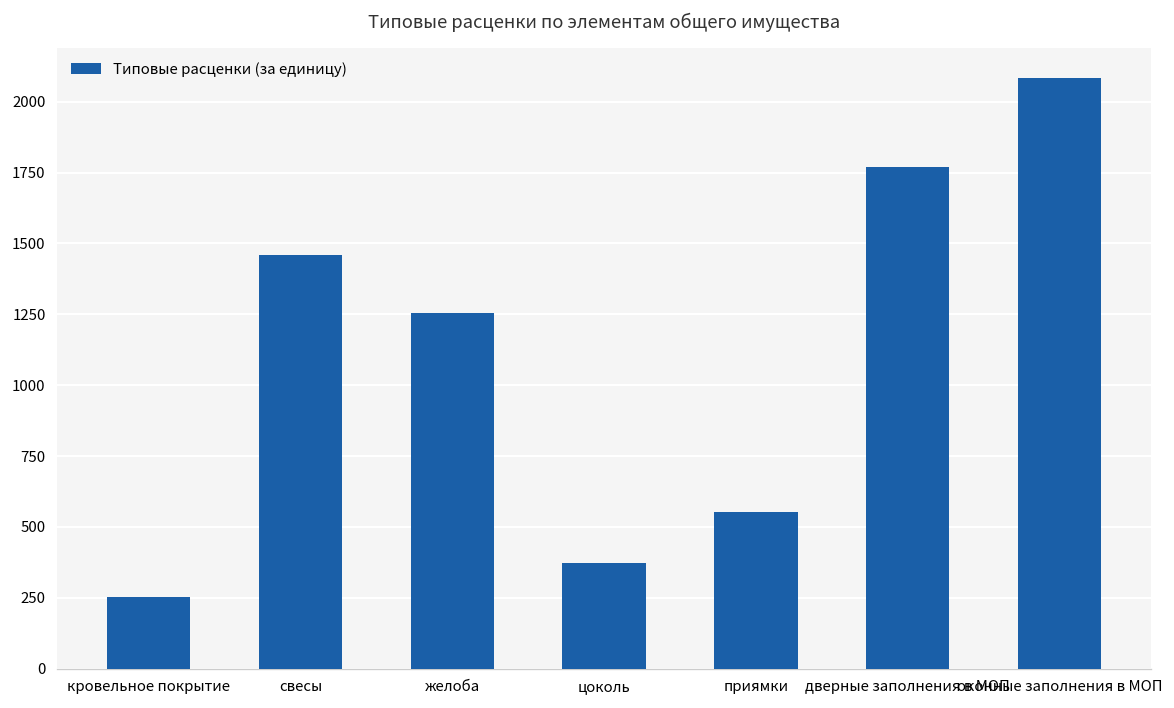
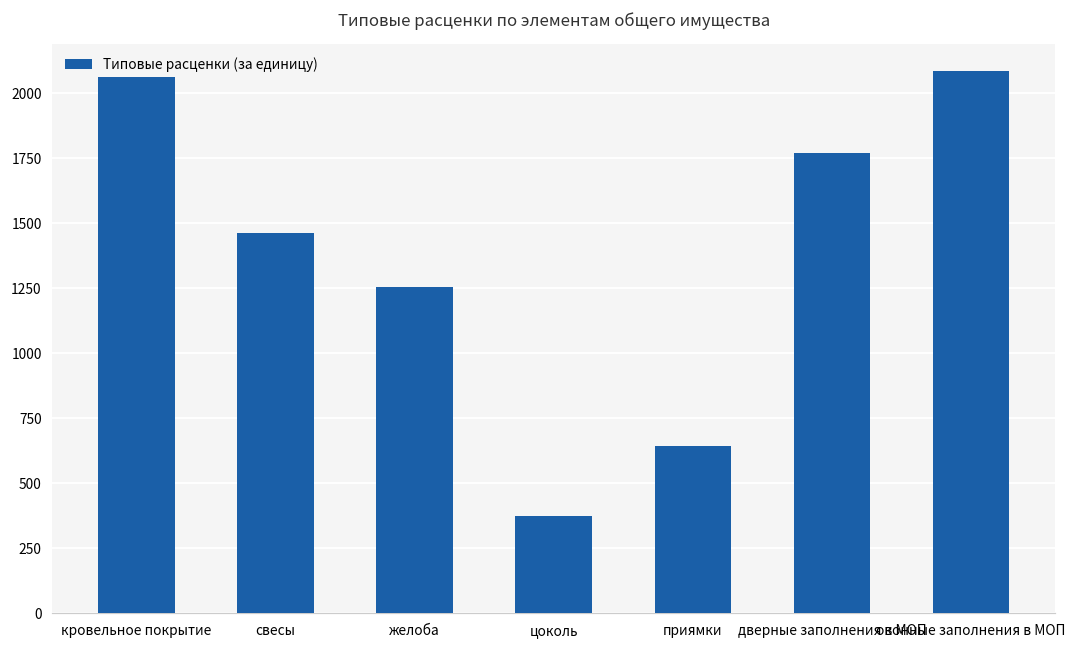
  {
-   "кровельное покрытие": 250,
+   "кровельное покрытие": 2060,
    "свесы": 1460,
    "желоба": 1260,
    "цоколь": 370,
-   "приямки": 550
+   "приямки": 640
  }
